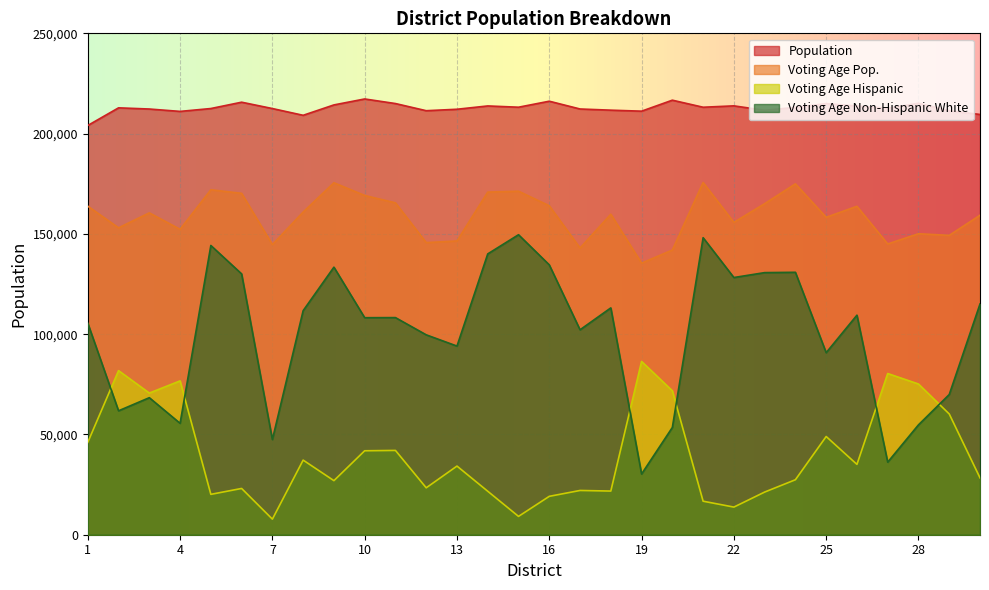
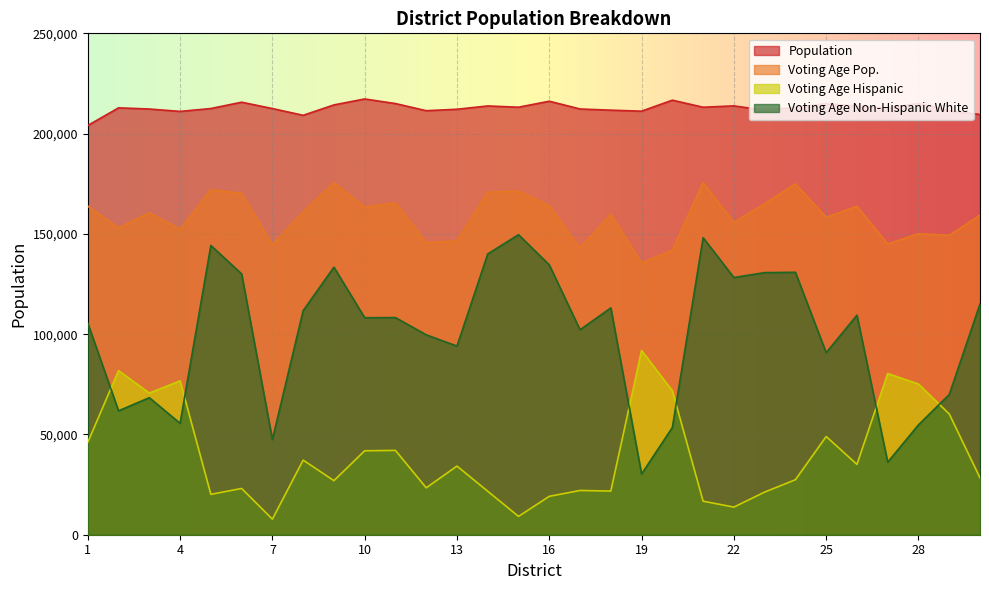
  {
    "Population": {
      "1": "204,000",
      "4": "211,000",
      "7": "213,000",
      "10": "217,000",
      "13": "212,000",
      "16": "216,000",
      "19": "211,000",
      "22": "214,000"
    },
    "Voting Age Pop.": {
      "1": "164,000",
      "4": "152,000",
      "7": "145,000",
-     "10": "169,000",
+     "10": "163,000",
      "13": "146,000",
      "16": "164,000",
      "19": "135,000",
      "22": "156,000",
      "25": "158,000",
      "28": "150,000"
    },
    "Voting Age Hispanic": {
      "1": "46,000",
      "4": "77,000",
      "7": "8,000",
      "10": "42,000",
      "13": "34,000",
      "16": "19,000",
-     "19": "86,000",
+     "19": "92,000",
      "22": "14,000",
      "25": "49,000",
      "28": "75,000"
    },
    "Voting Age Non-Hispanic White": {
      "1": "105,000",
      "4": "56,000",
      "7": "47,000",
      "10": "108,000",
      "13": "94,000",
      "16": "135,000",
      "19": "30,000",
      "22": "128,000",
      "25": "91,000",
      "28": "55,000"
    }
  }
